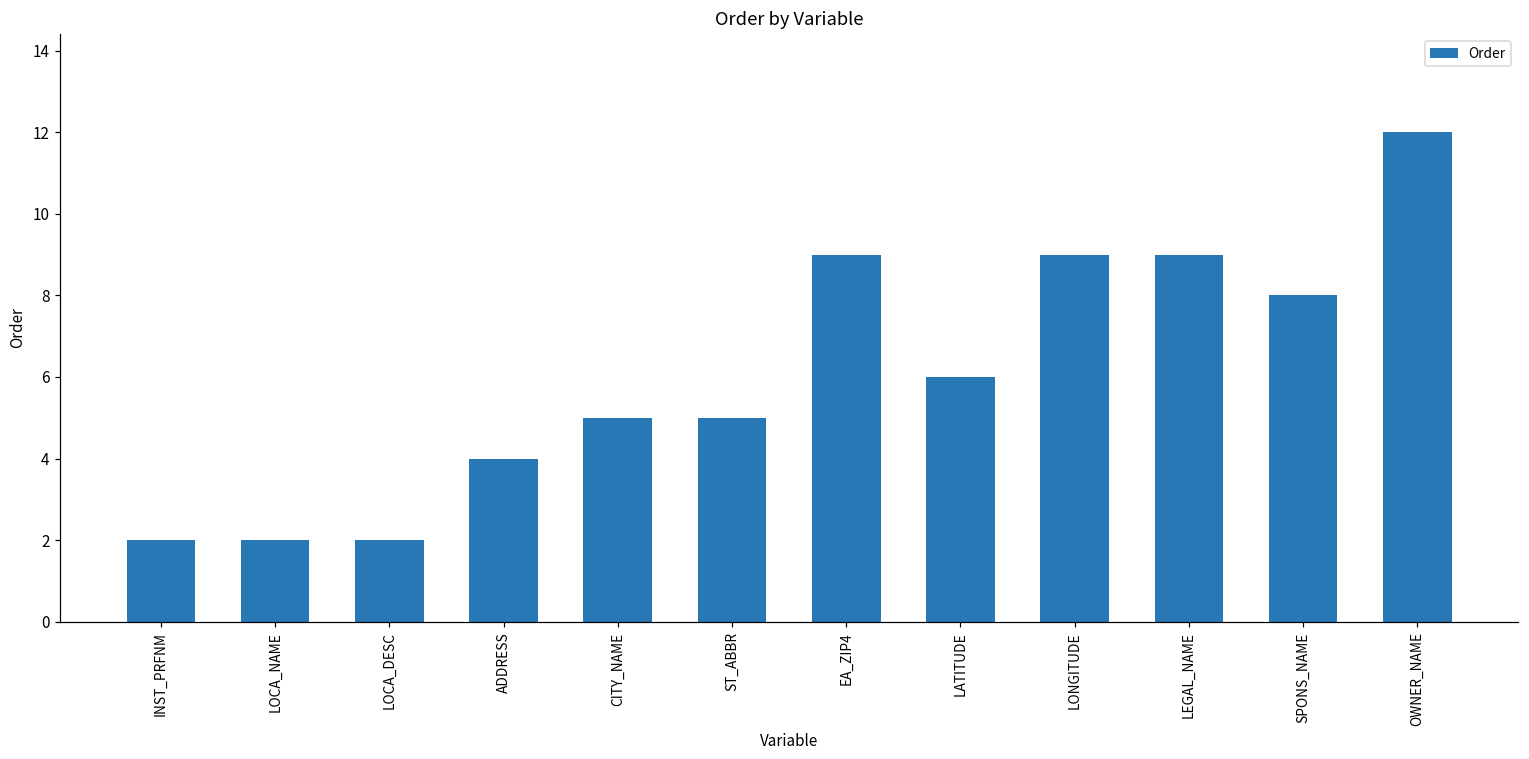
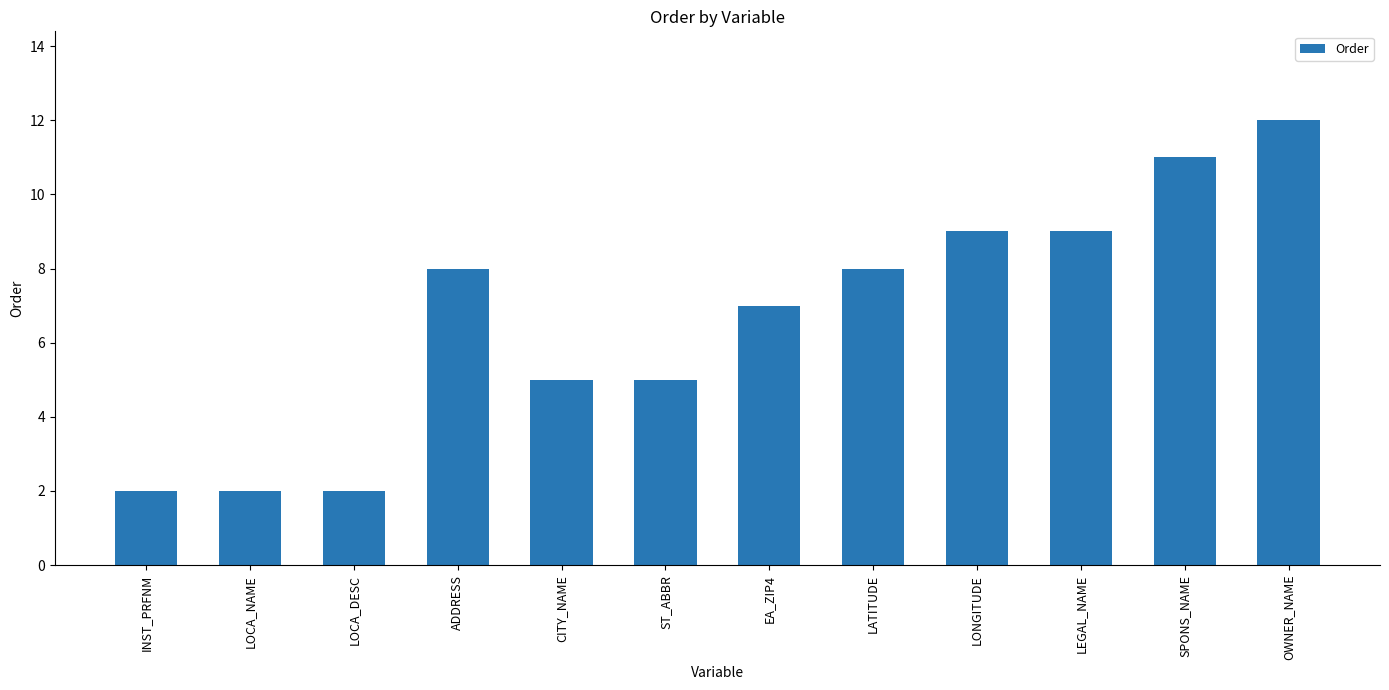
  {
    "INST_PRFNM": 2,
    "LOCA_NAME": 2,
    "LOCA_DESC": 2,
-   "ADDRESS": 4,
+   "ADDRESS": 8,
    "CITY_NAME": 5,
    "ST_ABBR": 5,
-   "EA_ZIP4": 9,
-   "LATITUDE": 6,
+   "EA_ZIP4": 7,
+   "LATITUDE": 8,
    "LONGITUDE": 9,
    "LEGAL_NAME": 9,
-   "SPONS_NAME": 8,
+   "SPONS_NAME": 11,
    "OWNER_NAME": 12
  }
